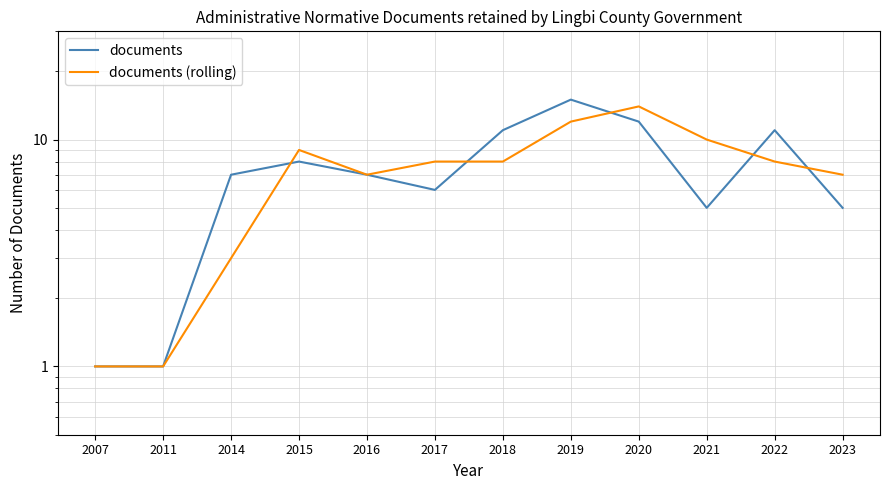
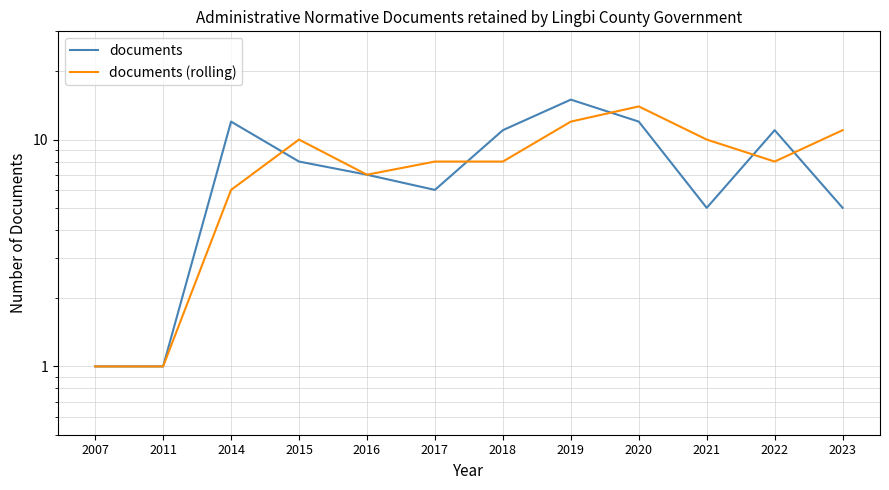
  {
    "documents": {
-     "2014": 7,
+     "2014": 12,
      "2015": 8,
      "2017": 6,
      "2018": 11,
      "2019": 15,
      "2020": 12,
      "2021": 5,
      "2022": 11,
      "2023": 5
    },
    "documents (rolling)": {
-     "2014": 3,
-     "2015": 9,
+     "2014": 6,
+     "2015": 10,
      "2017": 8,
      "2018": 8,
      "2019": 12,
      "2020": 14,
      "2021": 10,
      "2022": 8,
-     "2023": 7
+     "2023": 11
    }
  }
